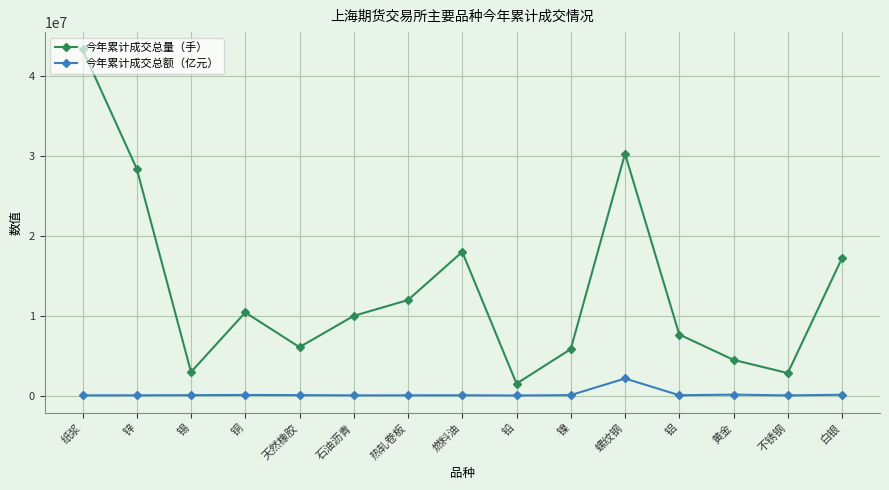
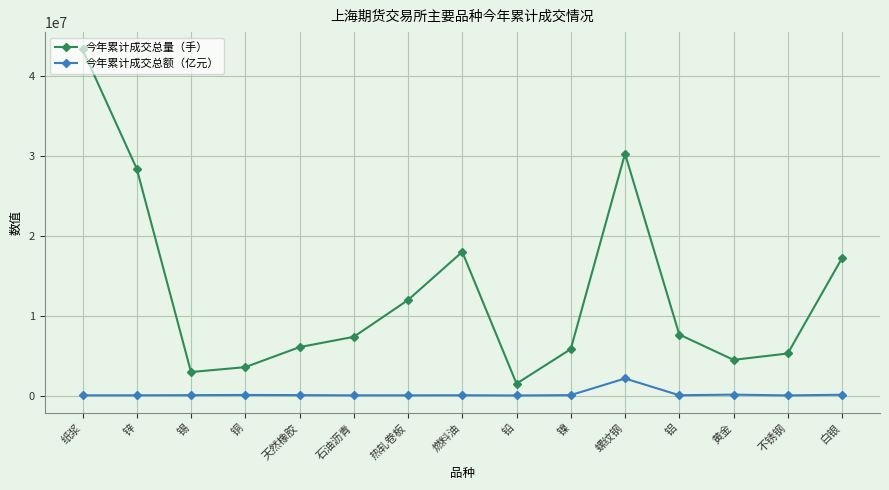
  {
    "今年累计成交总量（手）": {
      "锌": 28000000,
      "锡": 3000000,
-     "铜": 10000000,
+     "铜": 4000000,
      "天然橡胶": 6000000,
-     "石油沥青": 10000000,
+     "石油沥青": 7000000,
      "热轧卷板": 12000000,
      "燃料油": 18000000,
      "铅": 1000000,
      "镍": 6000000,
      "螺纹钢": 30000000,
      "铝": 8000000,
      "黄金": 4000000,
-     "不锈钢": 3000000,
+     "不锈钢": 5000000,
      "白银": 17000000
    },
    "今年累计成交总额（亿元）": {
      "纸浆": 0,
      "锌": 0,
      "锡": 0,
      "铜": 0,
      "天然橡胶": 0,
      "石油沥青": 0,
      "热轧卷板": 0,
      "燃料油": 0,
      "铅": 0,
      "镍": 0,
      "螺纹钢": 2000000,
      "铝": 0,
      "黄金": 0,
      "不锈钢": 0,
      "白银": 0
    }
  }
